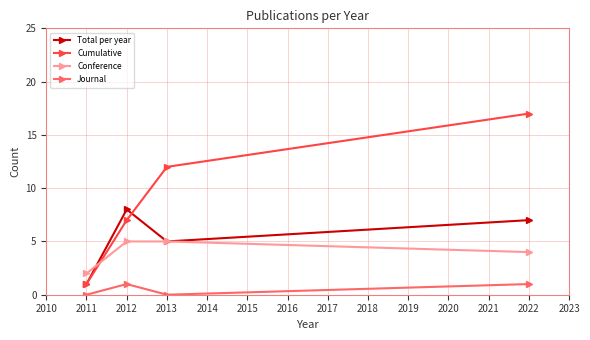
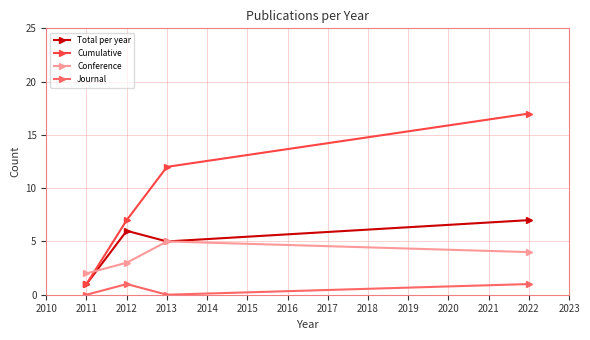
  {
    "Total per year": {
-     "2012": 8,
+     "2012": 6,
      "2022": 7
    },
    "Conference": {
      "2011": 2,
-     "2012": 5,
+     "2012": 3,
      "2022": 4
    }
  }
